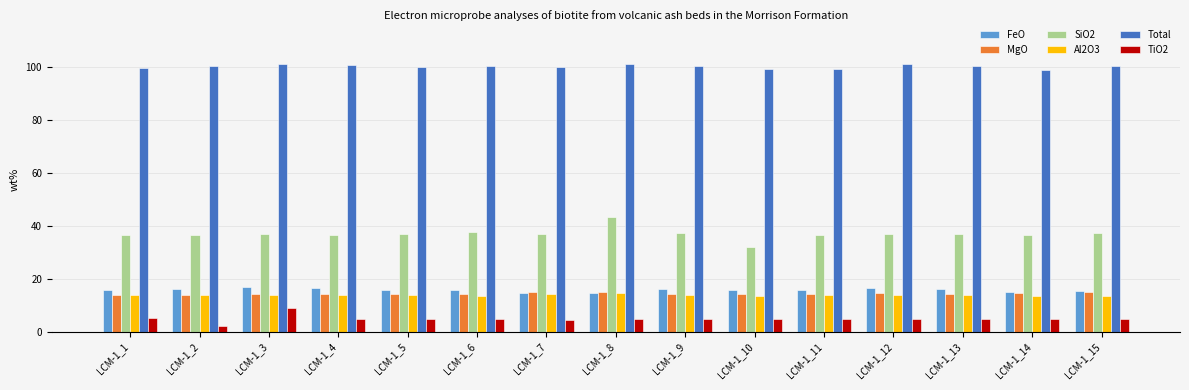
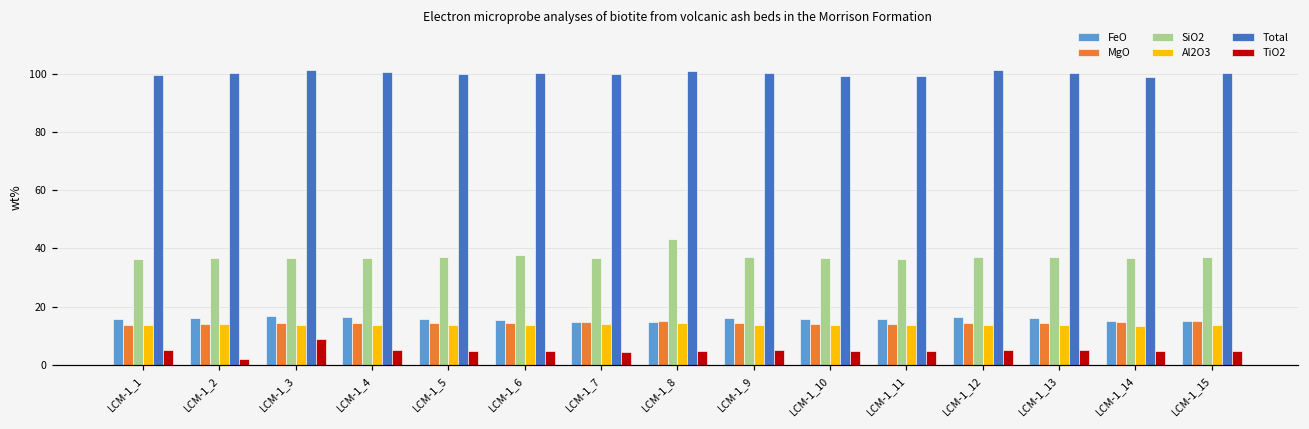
  {
    "MgO": {
      "LCM-1_1": 14,
      "LCM-1_2": 14,
      "LCM-1_3": 14,
      "LCM-1_4": 14,
      "LCM-1_5": 14,
      "LCM-1_6": 14,
      "LCM-1_7": 15,
      "LCM-1_8": 15,
      "LCM-1_9": 14,
      "LCM-1_10": 14,
      "LCM-1_11": 14,
      "LCM-1_12": 14,
      "LCM-1_13": 14,
      "LCM-1_14": 15,
      "LCM-1_15": 15
    },
    "SiO2": {
      "LCM-1_1": 36,
      "LCM-1_2": 37,
      "LCM-1_3": 37,
      "LCM-1_4": 37,
      "LCM-1_5": 37,
      "LCM-1_6": 38,
      "LCM-1_7": 37,
      "LCM-1_8": 43,
      "LCM-1_9": 37,
-     "LCM-1_10": 32,
+     "LCM-1_10": 37,
      "LCM-1_11": 36,
      "LCM-1_12": 37,
      "LCM-1_13": 37,
      "LCM-1_14": 37,
      "LCM-1_15": 37
    },
    "Al2O3": {
      "LCM-1_1": 14,
      "LCM-1_2": 14,
      "LCM-1_3": 14,
      "LCM-1_4": 14,
      "LCM-1_5": 14,
      "LCM-1_6": 14,
      "LCM-1_7": 14,
      "LCM-1_8": 14,
      "LCM-1_9": 14,
      "LCM-1_10": 14,
      "LCM-1_11": 14,
      "LCM-1_12": 14,
      "LCM-1_13": 14,
      "LCM-1_14": 13,
      "LCM-1_15": 14
    },
    "TiO2": {
      "LCM-1_1": 5,
      "LCM-1_2": 2,
      "LCM-1_3": 9,
      "LCM-1_4": 5,
      "LCM-1_5": 5,
      "LCM-1_6": 5,
      "LCM-1_7": 4,
      "LCM-1_8": 5,
      "LCM-1_9": 5,
      "LCM-1_10": 5,
      "LCM-1_11": 5,
      "LCM-1_12": 5,
      "LCM-1_13": 5,
      "LCM-1_14": 5,
      "LCM-1_15": 5
    }
  }
